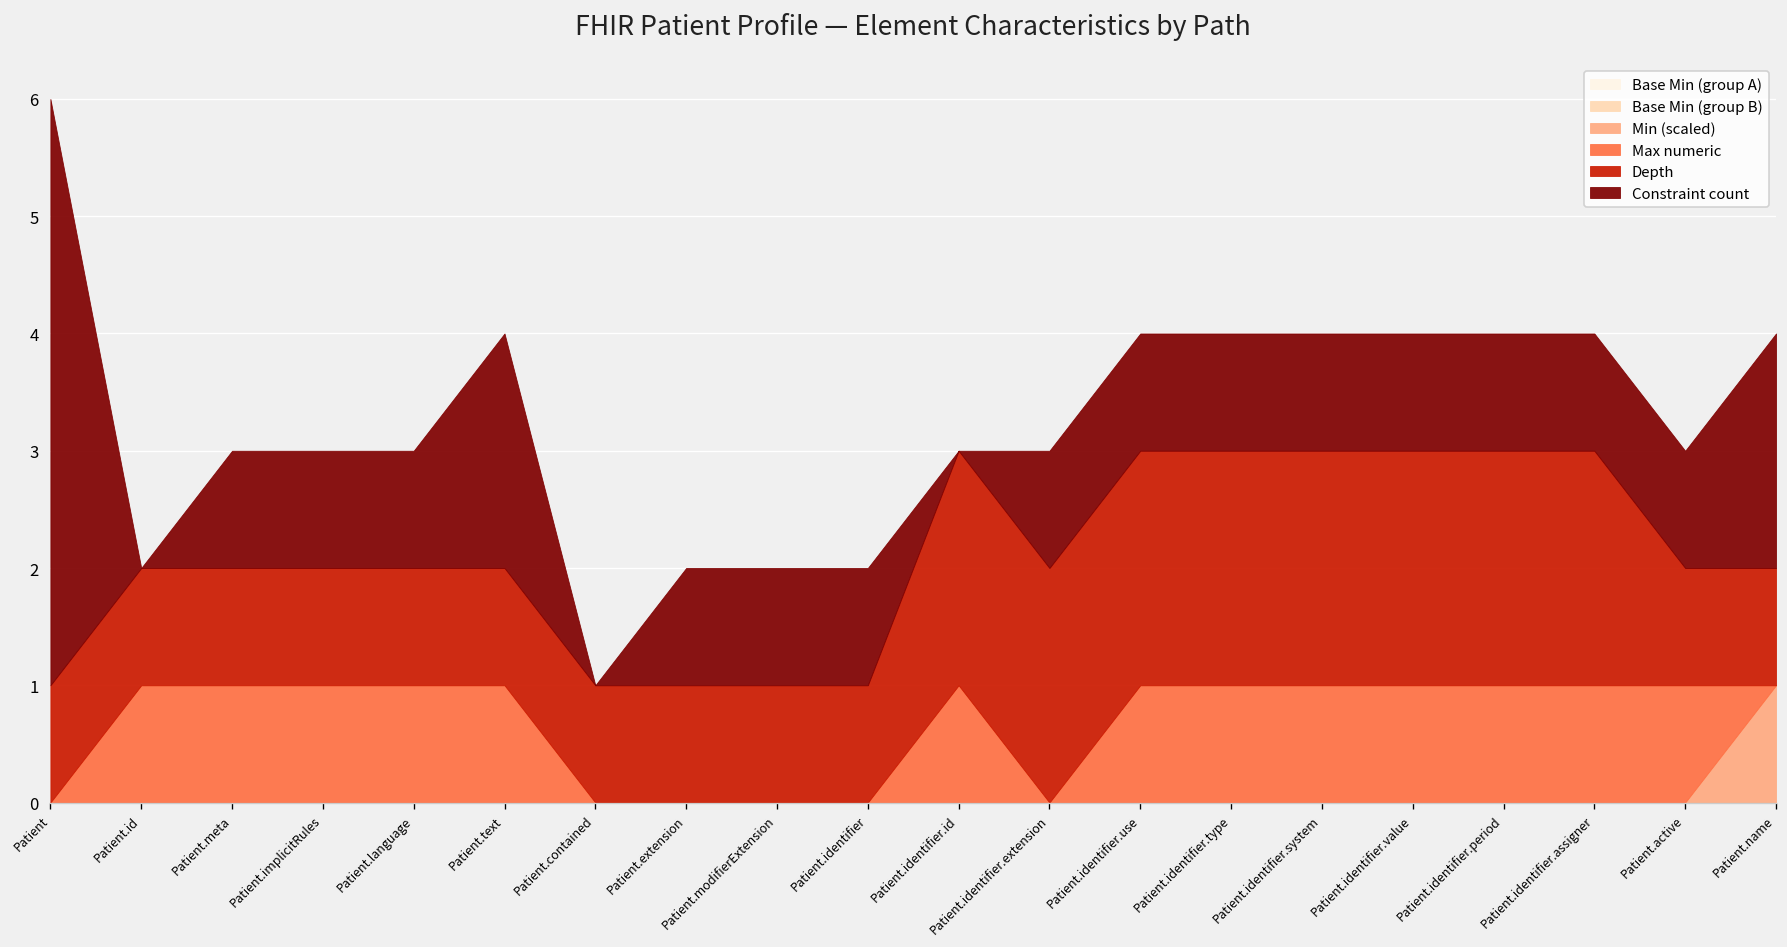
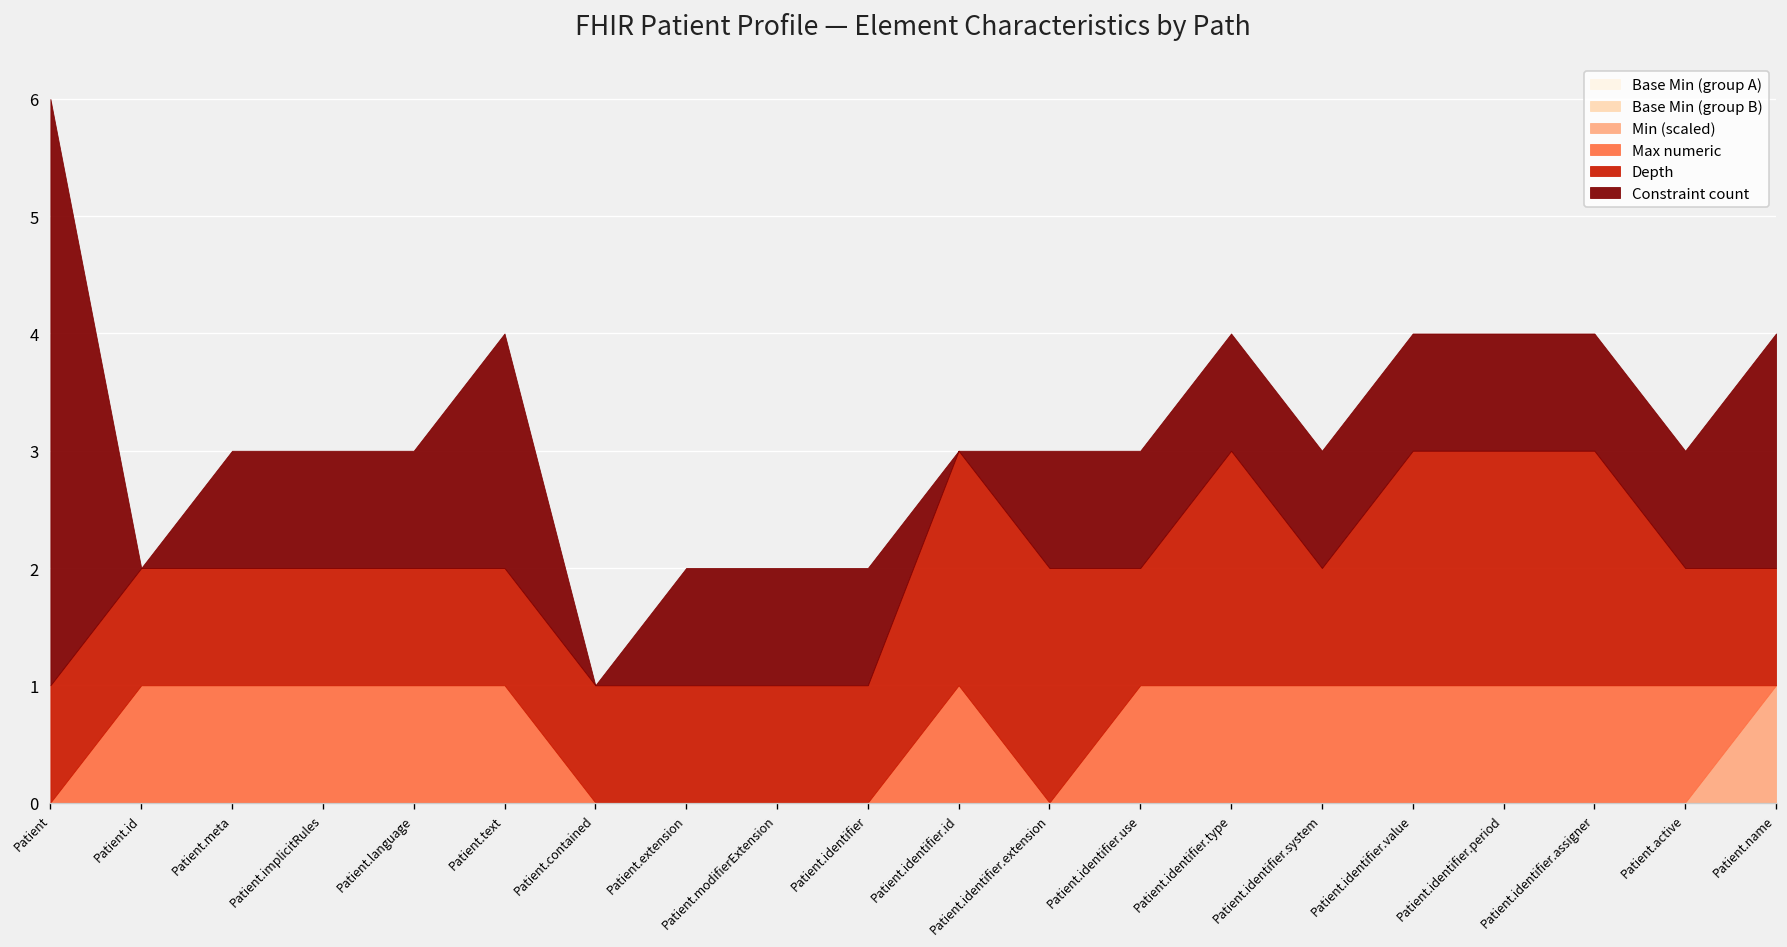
  {
    "Base Min (group B)": {
      "Patient.name": 0
    },
    "Depth": {
      "Patient": 1,
      "Patient.meta": 1,
      "Patient.implicitRules": 1,
      "Patient.language": 1,
      "Patient.text": 1,
      "Patient.extension": 1,
      "Patient.modifierExtension": 1,
      "Patient.identifier": 1,
      "Patient.identifier.extension": 2,
-     "Patient.identifier.use": 2,
+     "Patient.identifier.use": 1,
      "Patient.identifier.type": 2,
-     "Patient.identifier.system": 2,
+     "Patient.identifier.system": 1,
      "Patient.identifier.value": 2,
      "Patient.identifier.period": 2,
      "Patient.identifier.assigner": 2,
      "Patient.active": 1,
      "Patient.name": 1
    },
    "Constraint count": {
      "Patient": 5,
      "Patient.meta": 1,
      "Patient.implicitRules": 1,
      "Patient.language": 1,
      "Patient.text": 2,
      "Patient.extension": 1,
      "Patient.modifierExtension": 1,
      "Patient.identifier": 1,
      "Patient.identifier.extension": 1,
      "Patient.identifier.use": 1,
      "Patient.identifier.type": 1,
      "Patient.identifier.system": 1,
      "Patient.identifier.value": 1,
      "Patient.identifier.period": 1,
      "Patient.identifier.assigner": 1,
      "Patient.active": 1,
      "Patient.name": 2
    }
  }
